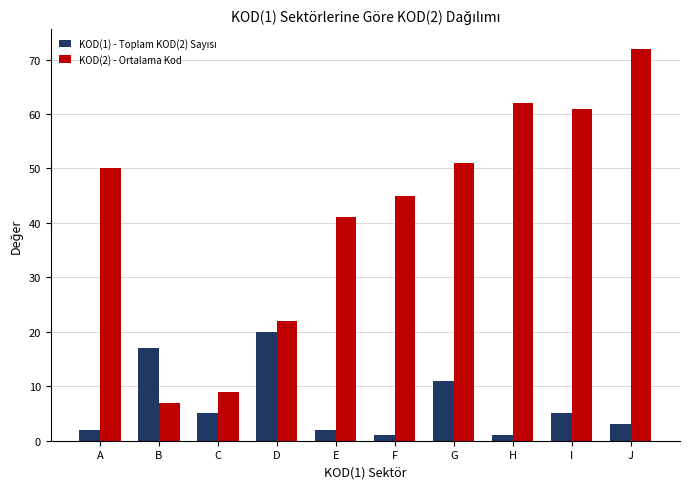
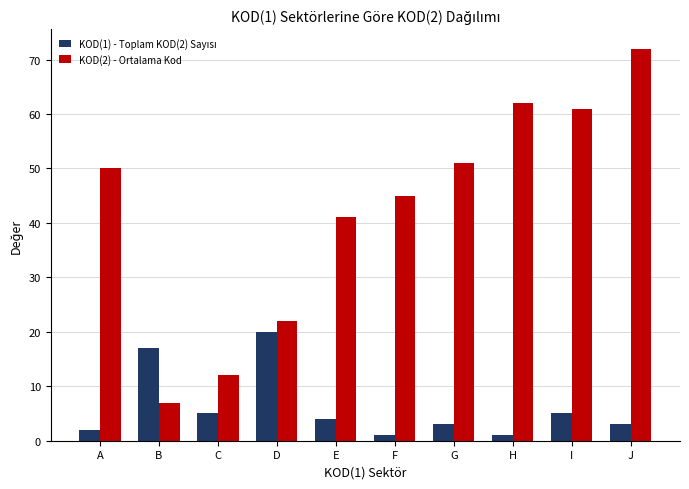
  {
    "KOD(1) - Toplam KOD(2) Sayısı": {
      "A": 2,
      "B": 17,
      "C": 5,
      "D": 20,
-     "E": 2,
+     "E": 4,
      "F": 1,
-     "G": 11,
+     "G": 3,
      "H": 1,
      "I": 5,
      "J": 3
    },
    "KOD(2) - Ortalama Kod": {
      "A": 50,
      "B": 7,
-     "C": 9,
+     "C": 12,
      "D": 22,
      "E": 41,
      "F": 45,
      "G": 51,
      "H": 62,
      "I": 61,
      "J": 72
    }
  }
